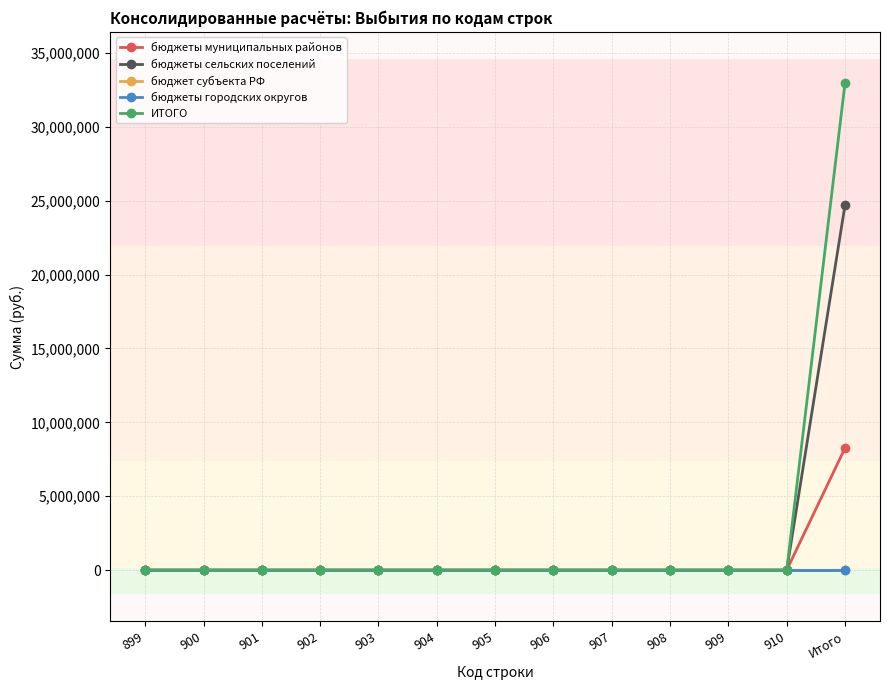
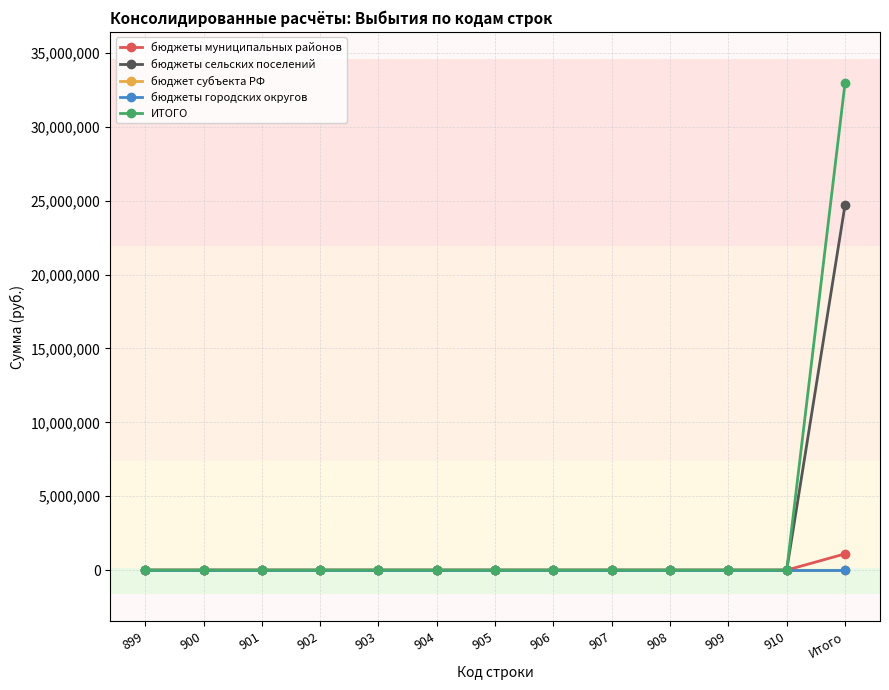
  {
    "бюджеты муниципальных районов": {
-     "Итого": "8,300,000"
+     "Итого": "1,100,000"
    },
    "бюджеты сельских поселений": {
      "Итого": "24,700,000"
    },
    "бюджеты городских округов": {
      "Итого": "0"
    },
    "ИТОГО": {
      "Итого": "33,000,000"
    }
  }
